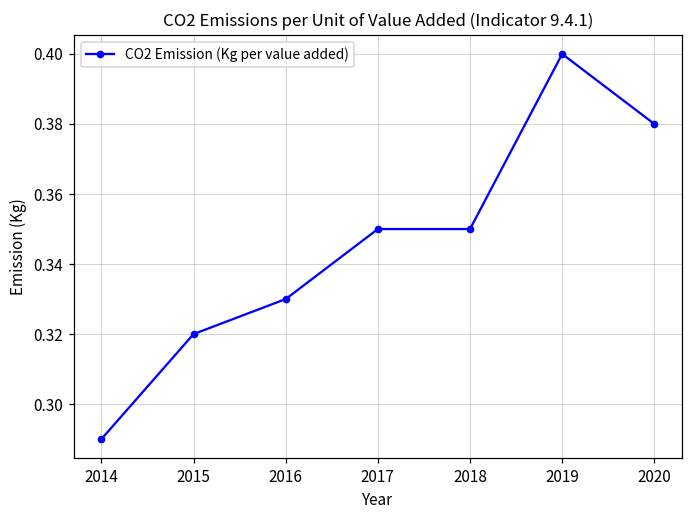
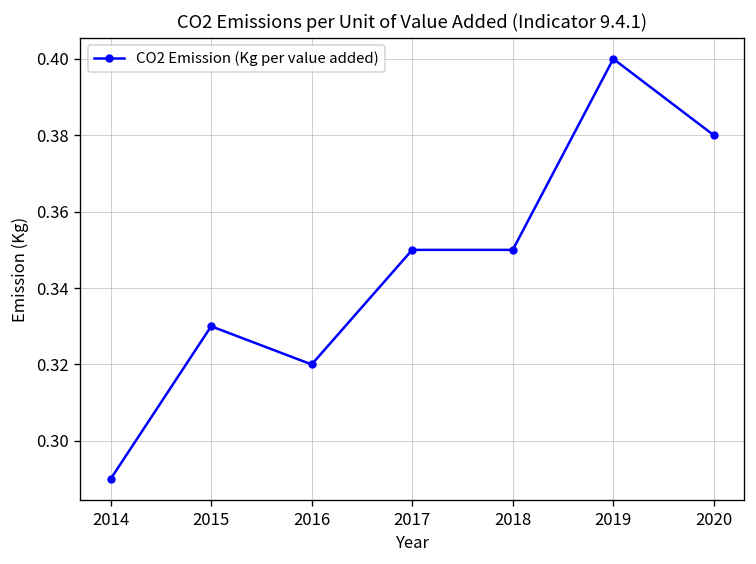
  {
    "2014": 0.29,
-   "2015": 0.32,
-   "2016": 0.33,
+   "2015": 0.33,
+   "2016": 0.32,
    "2017": 0.35,
    "2018": 0.35,
    "2019": 0.40,
    "2020": 0.38
  }
